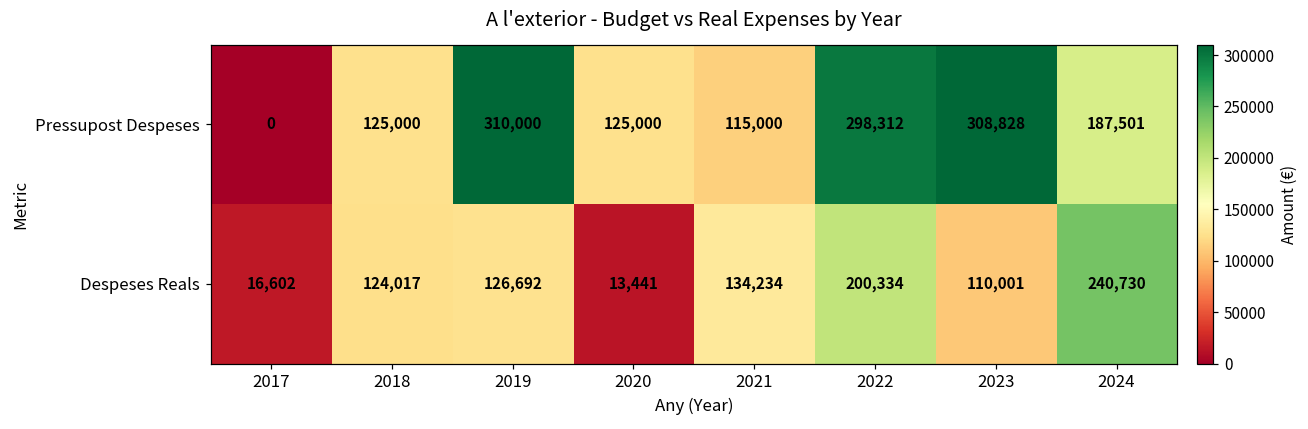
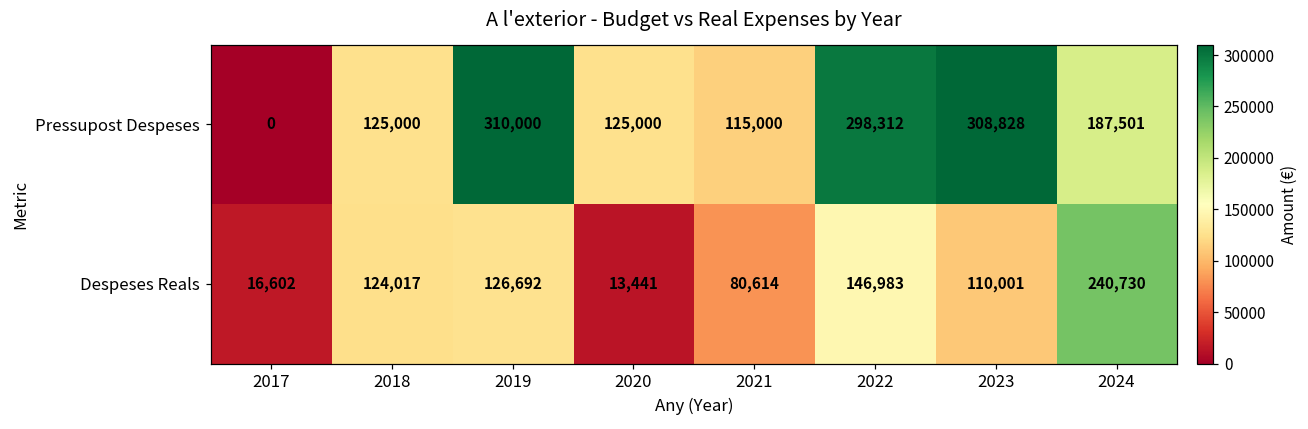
  {
    "Pressupost Despeses": {
      "2017": "0",
      "2018": "125,000",
      "2019": "310,000",
      "2020": "125,000",
      "2021": "115,000",
      "2022": "298,312",
      "2023": "308,828",
      "2024": "187,501"
    },
    "Despeses Reals": {
      "2017": "16,602",
      "2018": "124,017",
      "2019": "126,692",
      "2020": "13,441",
-     "2021": "134,234",
-     "2022": "200,334",
+     "2021": "80,614",
+     "2022": "146,983",
      "2023": "110,001",
      "2024": "240,730"
    }
  }
